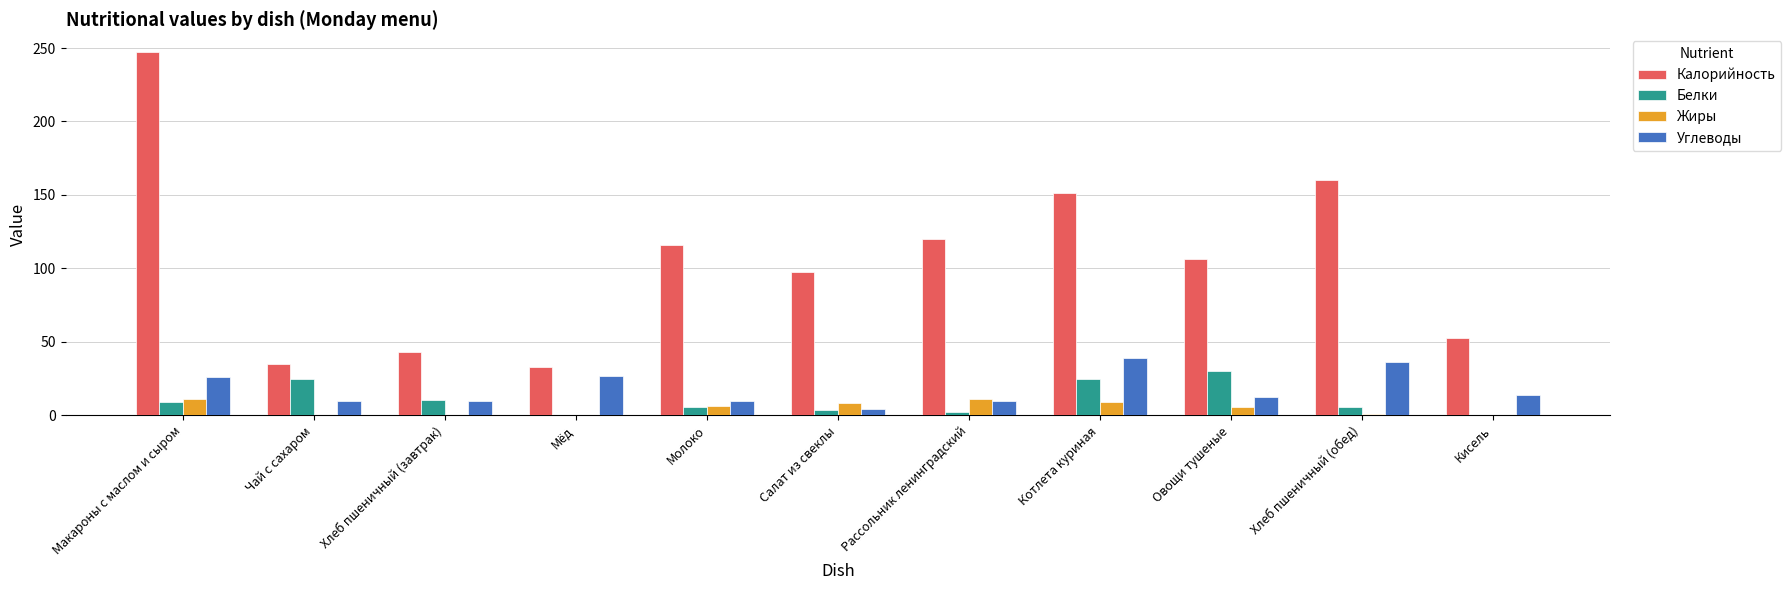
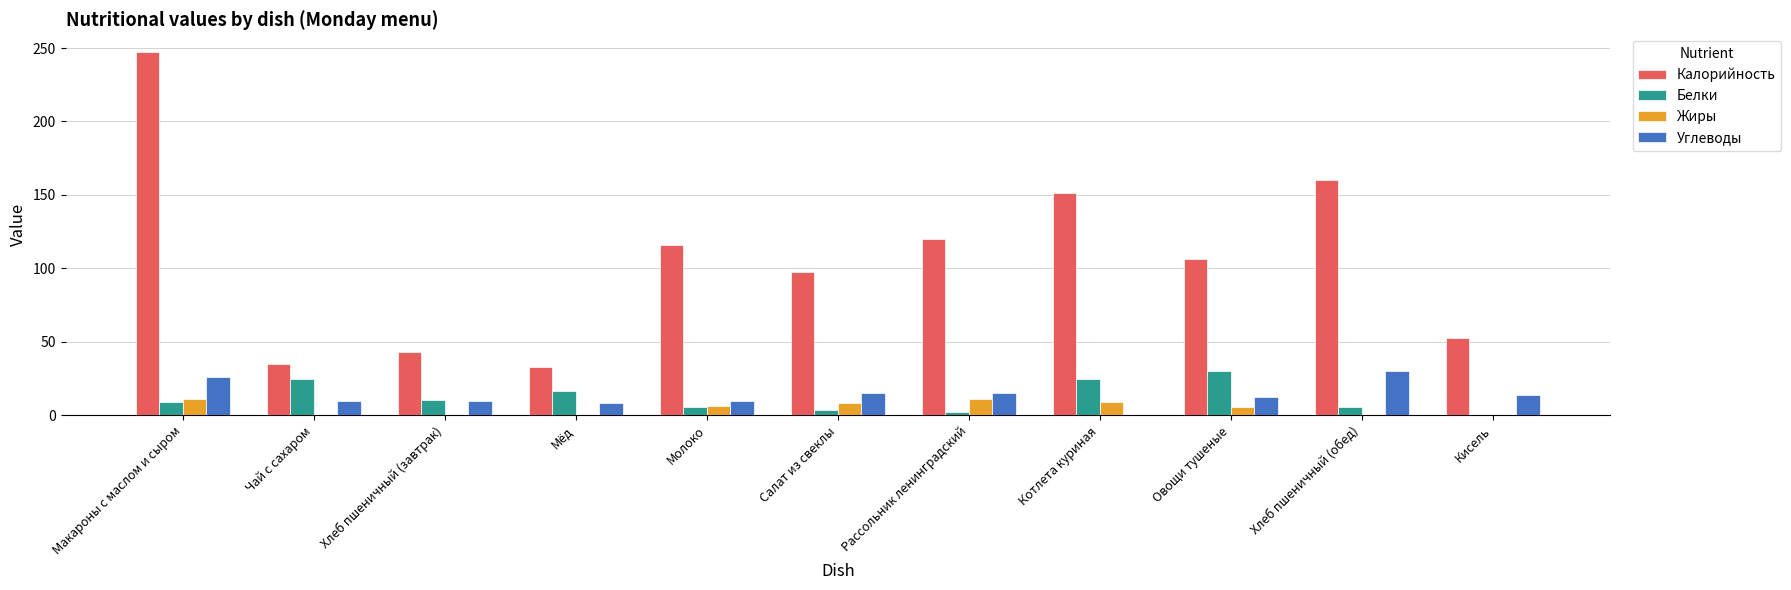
  {
    "Калорийность": {
      "Макароны с маслом и сыром": 247,
      "Чай с сахаром": 35,
      "Хлеб пшеничный (завтрак)": 43,
      "Мёд": 33,
      "Молоко": 116,
      "Салат из свеклы": 97,
      "Рассольник ленинградский": 120,
      "Котлета куриная": 151,
      "Овощи тушеные": 106,
      "Хлеб пшеничный (обед)": 160,
      "Кисель": 53
    },
    "Белки": {
      "Макароны с маслом и сыром": 9,
      "Чай с сахаром": 25,
      "Хлеб пшеничный (завтрак)": 10,
-     "Мёд": 0,
+     "Мёд": 17,
      "Молоко": 6,
      "Салат из свеклы": 3,
      "Рассольник ленинградский": 2,
      "Котлета куриная": 24,
      "Овощи тушеные": 30,
      "Хлеб пшеничный (обед)": 6,
      "Кисель": 0
    },
    "Жиры": {
      "Макароны с маслом и сыром": 11,
      "Мёд": 0,
      "Молоко": 6,
      "Салат из свеклы": 9,
      "Рассольник ленинградский": 11,
      "Котлета куриная": 9,
      "Овощи тушеные": 5,
      "Кисель": 0
    },
    "Углеводы": {
      "Макароны с маслом и сыром": 26,
      "Чай с сахаром": 10,
      "Хлеб пшеничный (завтрак)": 9,
-     "Мёд": 27,
+     "Мёд": 8,
      "Молоко": 9,
-     "Салат из свеклы": 4,
-     "Рассольник ленинградский": 9,
-     "Котлета куриная": 39,
+     "Салат из свеклы": 15,
+     "Рассольник ленинградский": 15,
+     "Котлета куриная": 0,
      "Овощи тушеные": 12,
-     "Хлеб пшеничный (обед)": 36,
+     "Хлеб пшеничный (обед)": 30,
      "Кисель": 14
    }
  }
